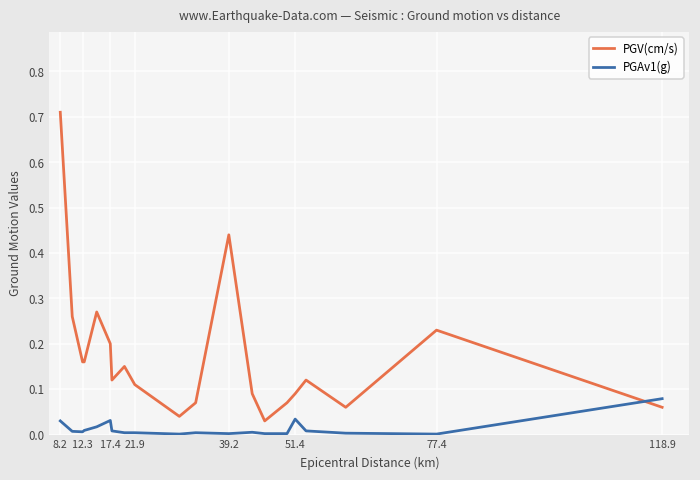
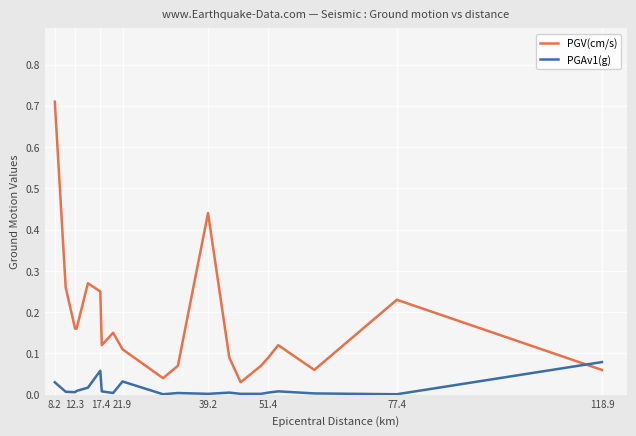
  {
    "PGV(cm/s)": {
      "8.2": 0.71,
      "12.3": 0.16,
-     "17.4": 0.20,
+     "17.4": 0.25,
      "21.9": 0.11,
      "39.2": 0.44,
      "51.4": 0.09,
      "77.4": 0.23,
      "118.9": 0.06
    },
    "PGAv1(g)": {
      "8.2": 0.03,
      "12.3": 0.01,
-     "17.4": 0.03,
-     "21.9": 0.00,
+     "17.4": 0.06,
+     "21.9": 0.03,
      "39.2": 0.00,
-     "51.4": 0.03,
+     "51.4": 0.01,
      "77.4": 0.00,
      "118.9": 0.08
    }
  }
